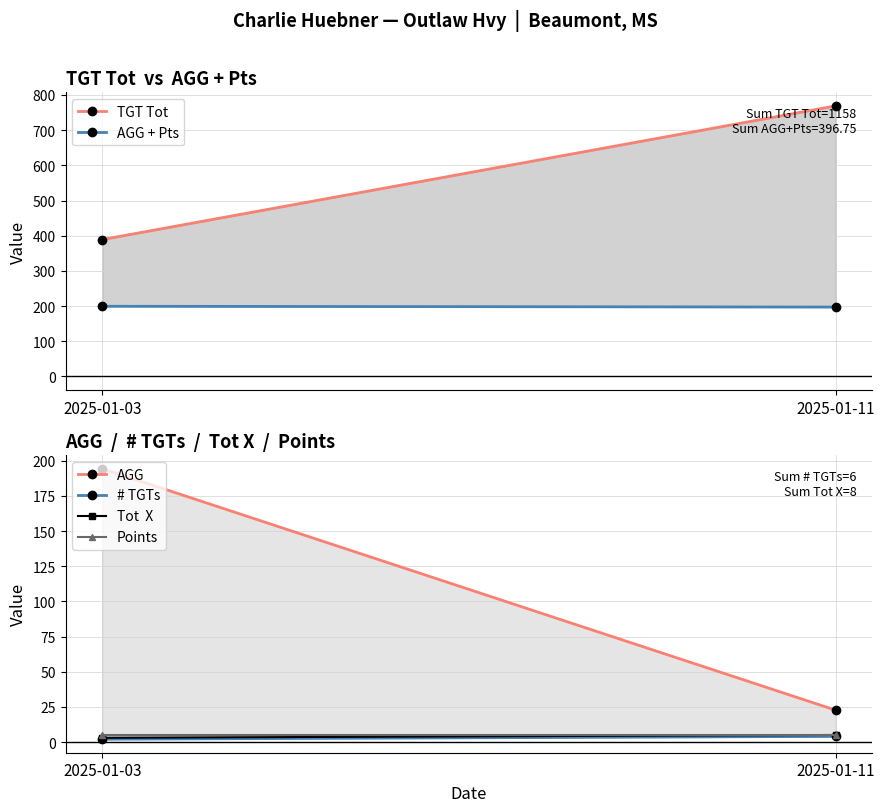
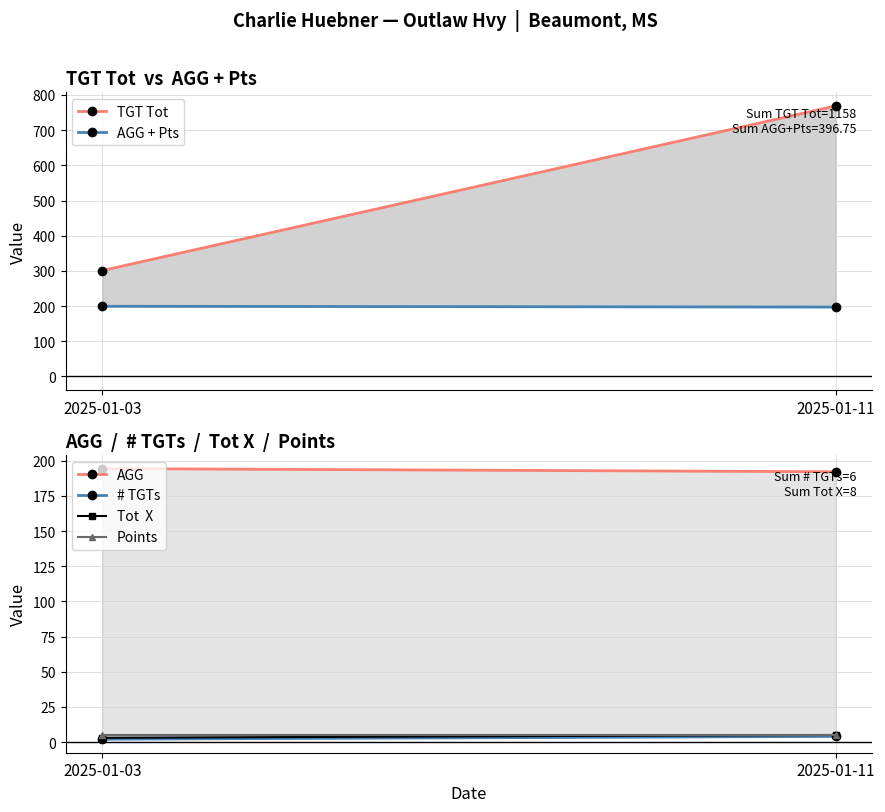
  {
    "TGT Tot vs AGG + Pts": {
      "TGT Tot": {
-       "2025-01-03": 390
+       "2025-01-03": 300
      },
      "AGG + Pts": {
        "2025-01-03": 200,
        "2025-01-11": 200
      }
    },
    "AGG / # TGTs / Tot X / Points": {
      "AGG": {
-       "2025-01-11": 23
+       "2025-01-11": 192
      },
      "Points": {
        "2025-01-03": 5
      }
    }
  }
